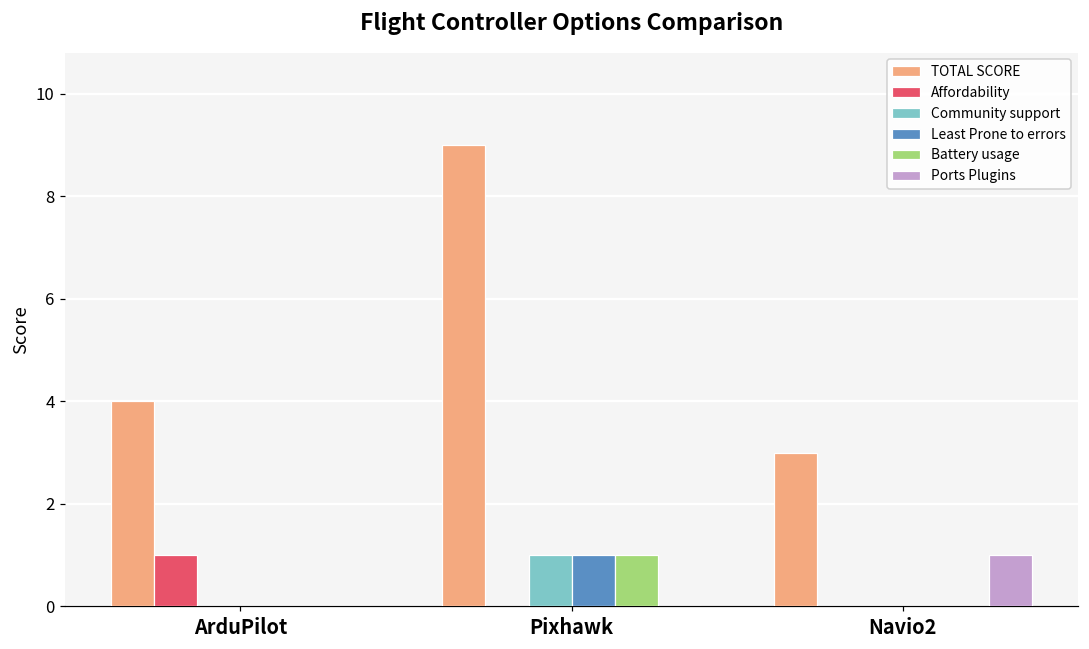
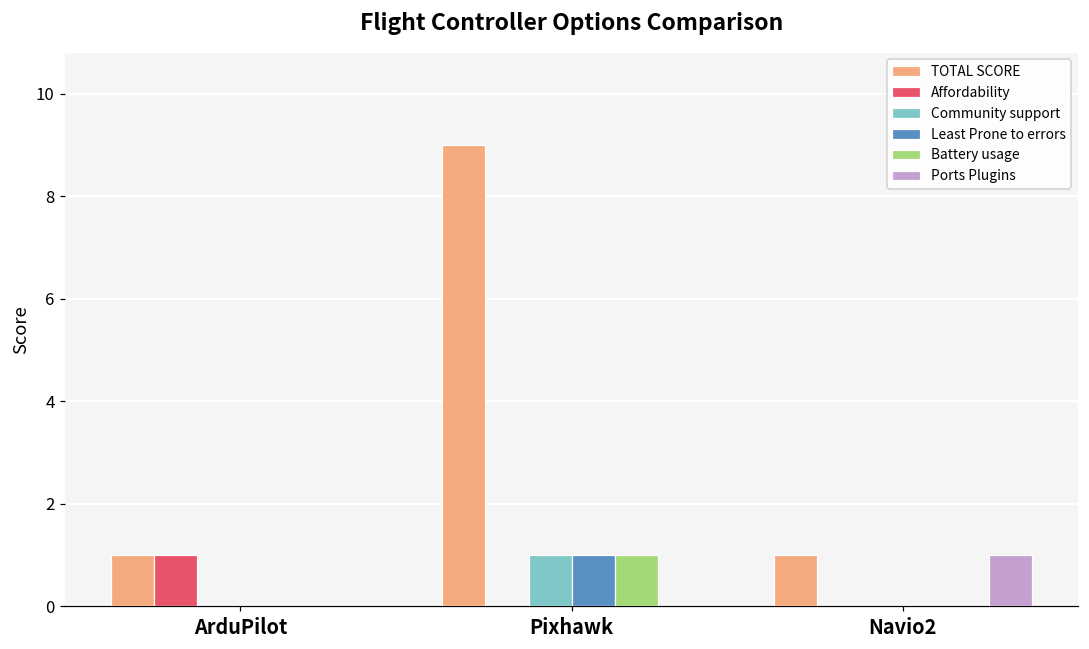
  {
    "TOTAL SCORE": {
-     "ArduPilot": 4,
+     "ArduPilot": 1,
      "Pixhawk": 9,
-     "Navio2": 3
+     "Navio2": 1
    },
    "Affordability": {
      "ArduPilot": 1,
      "Pixhawk": 0,
      "Navio2": 0
    },
    "Community support": {
      "ArduPilot": 0,
      "Pixhawk": 1,
      "Navio2": 0
    },
    "Least Prone to errors": {
      "ArduPilot": 0,
      "Pixhawk": 1,
      "Navio2": 0
    },
    "Battery usage": {
      "ArduPilot": 0,
      "Pixhawk": 1,
      "Navio2": 0
    },
    "Ports Plugins": {
      "ArduPilot": 0,
      "Pixhawk": 0,
      "Navio2": 1
    }
  }
